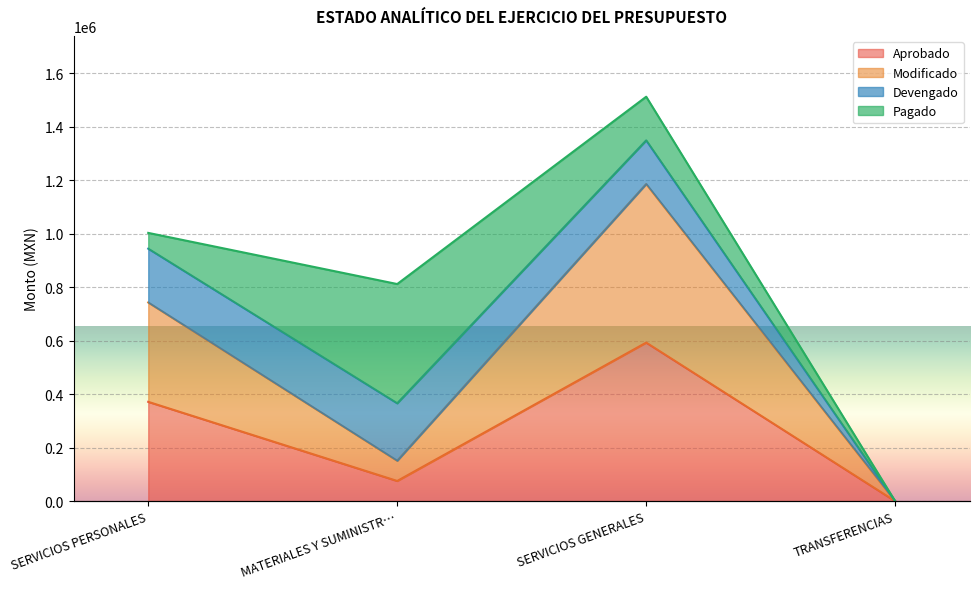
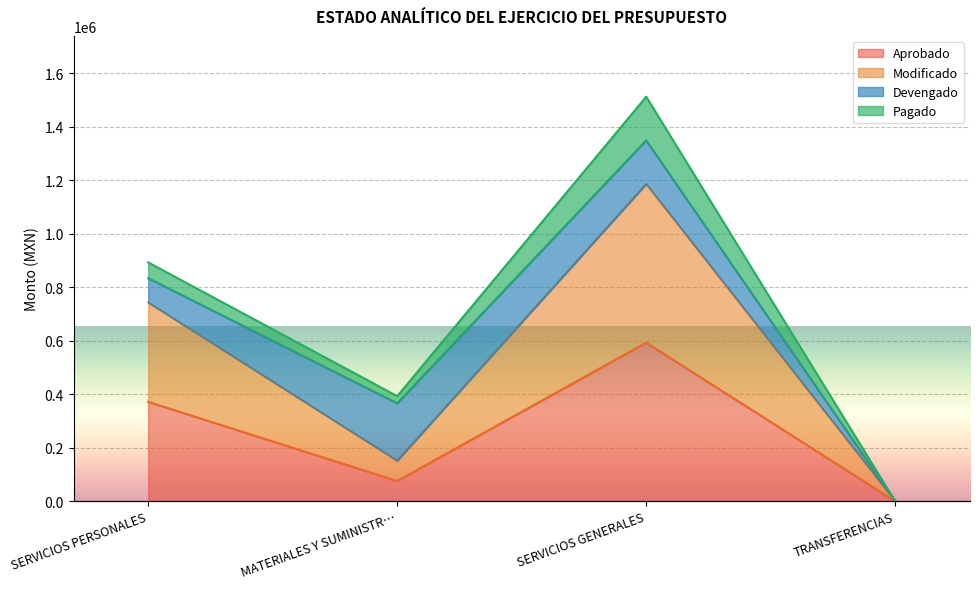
  {
    "Devengado": {
-     "SERVICIOS PERSONALES": 200000,
+     "SERVICIOS PERSONALES": 90000,
      "MATERIALES Y SUMINISTR…": 210000,
      "SERVICIOS GENERALES": 160000
    },
    "Pagado": {
      "SERVICIOS PERSONALES": 60000,
-     "MATERIALES Y SUMINISTR…": 450000,
+     "MATERIALES Y SUMINISTR…": 30000,
      "SERVICIOS GENERALES": 160000
    }
  }
